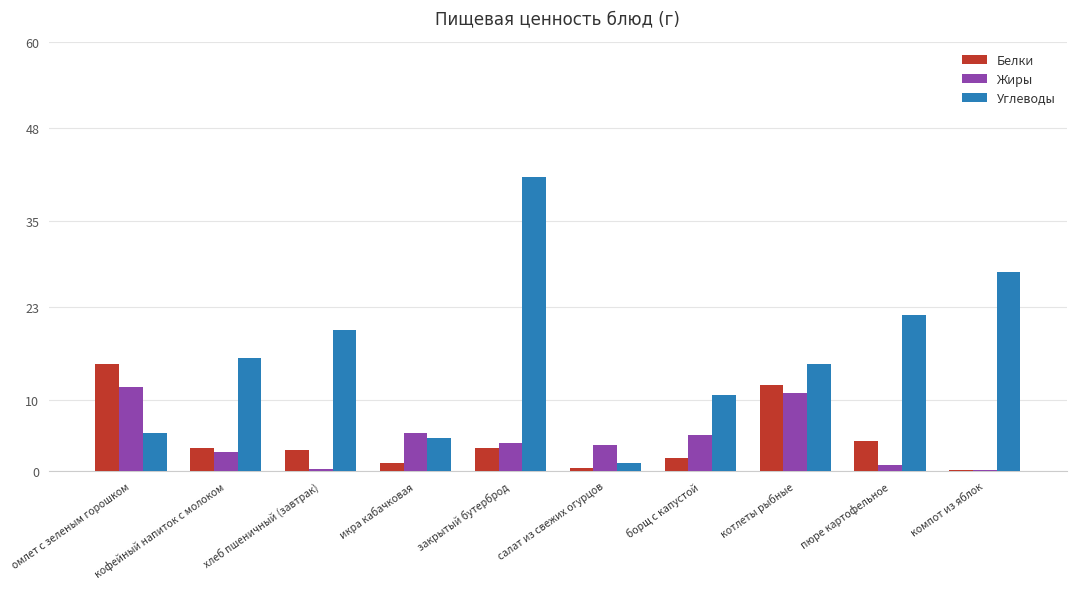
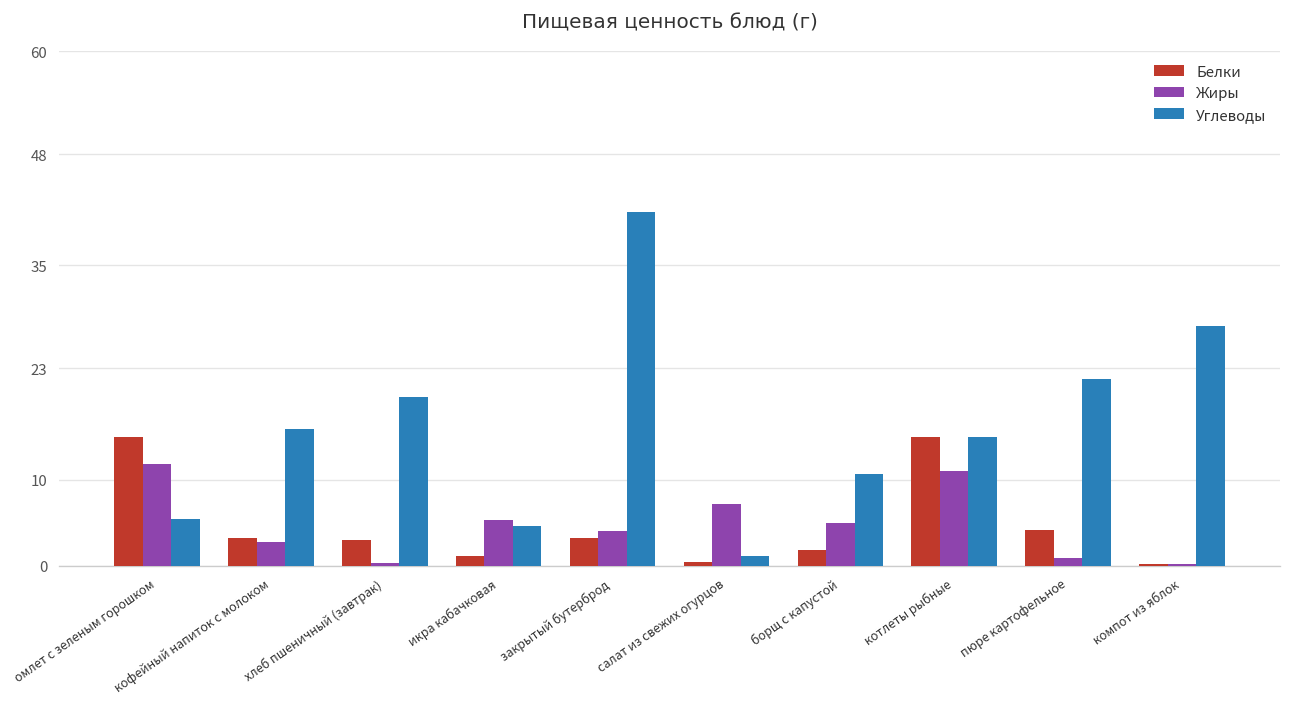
  {
    "Белки": {
      "омлет с зеленым горошком": 15,
      "кофейный напиток с молоком": 3,
      "хлеб пшеничный (завтрак)": 3,
      "икра кабачковая": 1,
      "закрытый бутерброд": 3,
      "салат из свежих огурцов": 0,
      "борщ с капустой": 2,
-     "котлеты рыбные": 12,
+     "котлеты рыбные": 15,
      "пюре картофельное": 4
    },
    "Жиры": {
      "омлет с зеленым горошком": 12,
      "кофейный напиток с молоком": 3,
      "икра кабачковая": 5,
      "закрытый бутерброд": 4,
-     "салат из свежих огурцов": 4,
+     "салат из свежих огурцов": 7,
      "борщ с капустой": 5,
      "котлеты рыбные": 11,
      "пюре картофельное": 1
    },
    "Углеводы": {
      "омлет с зеленым горошком": 5,
      "кофейный напиток с молоком": 16,
      "хлеб пшеничный (завтрак)": 20,
      "икра кабачковая": 5,
      "закрытый бутерброд": 41,
      "салат из свежих огурцов": 1,
      "борщ с капустой": 11,
      "котлеты рыбные": 15,
      "пюре картофельное": 22,
      "компот из яблок": 28
    }
  }
